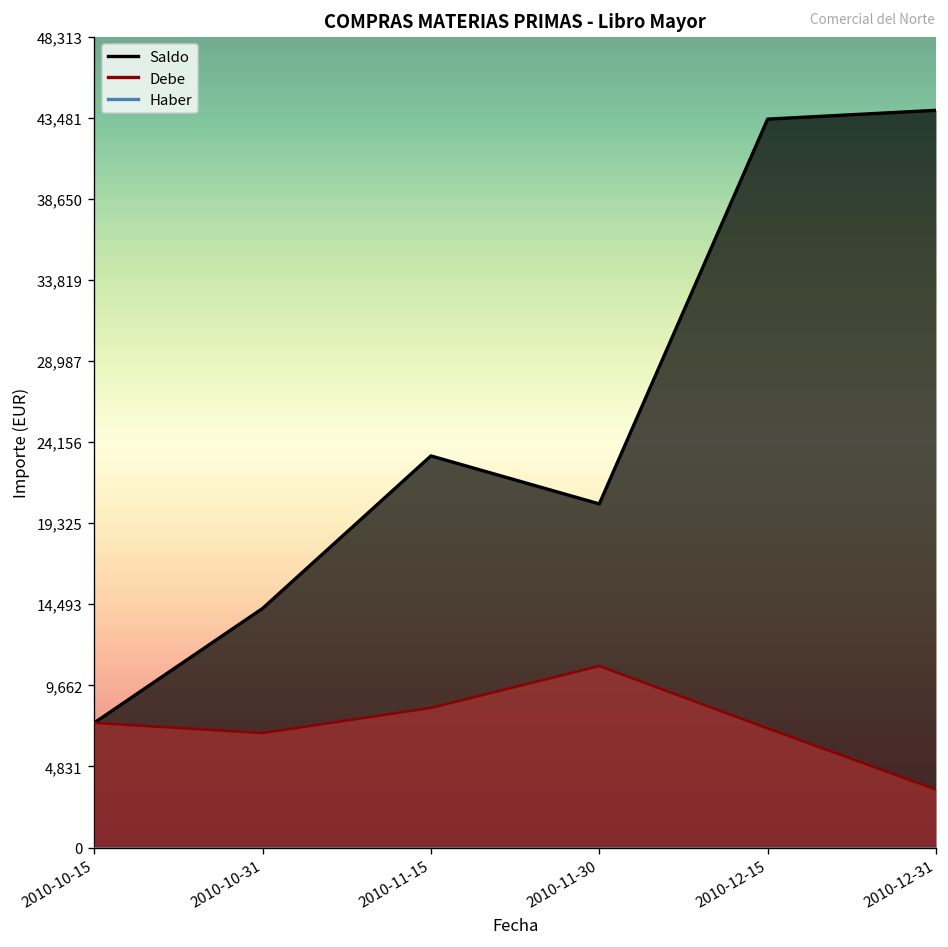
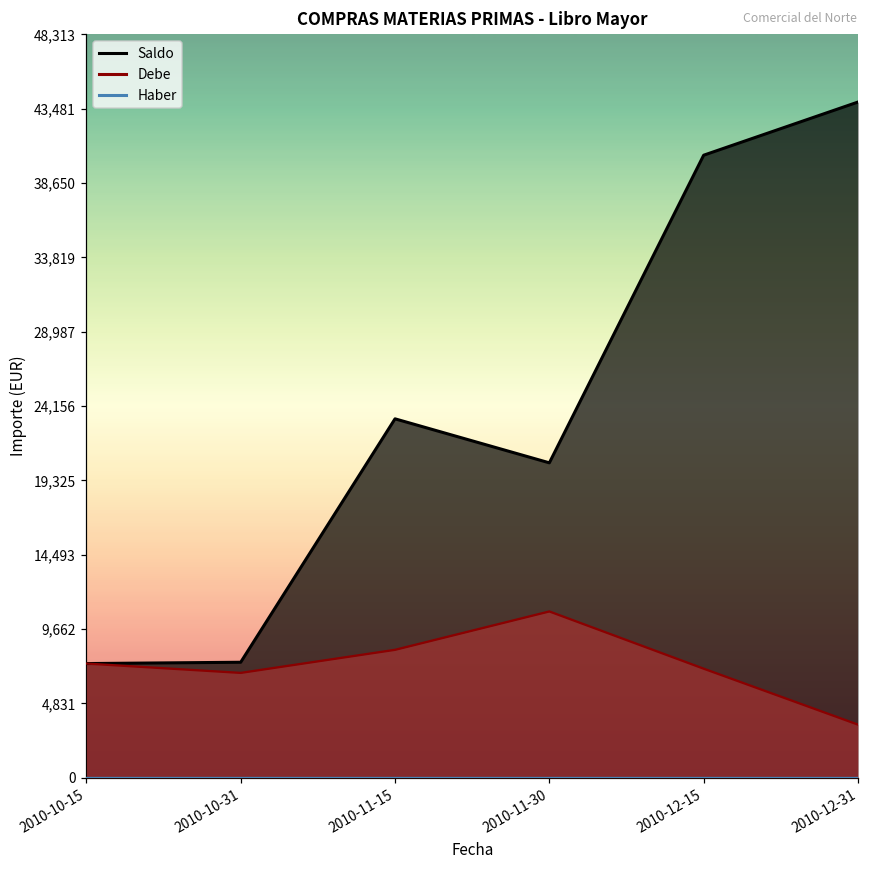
  {
    "Saldo": {
-     "2010-10-31": "14,200",
+     "2010-10-31": "7,500",
      "2010-11-15": "23,300",
      "2010-11-30": "20,500",
-     "2010-12-15": "43,400",
+     "2010-12-15": "40,500",
      "2010-12-31": "43,900"
    },
    "Haber": {
      "2010-10-15": "0",
      "2010-10-31": "0",
      "2010-11-15": "0",
      "2010-11-30": "0",
      "2010-12-15": "0",
      "2010-12-31": "0"
    }
  }
